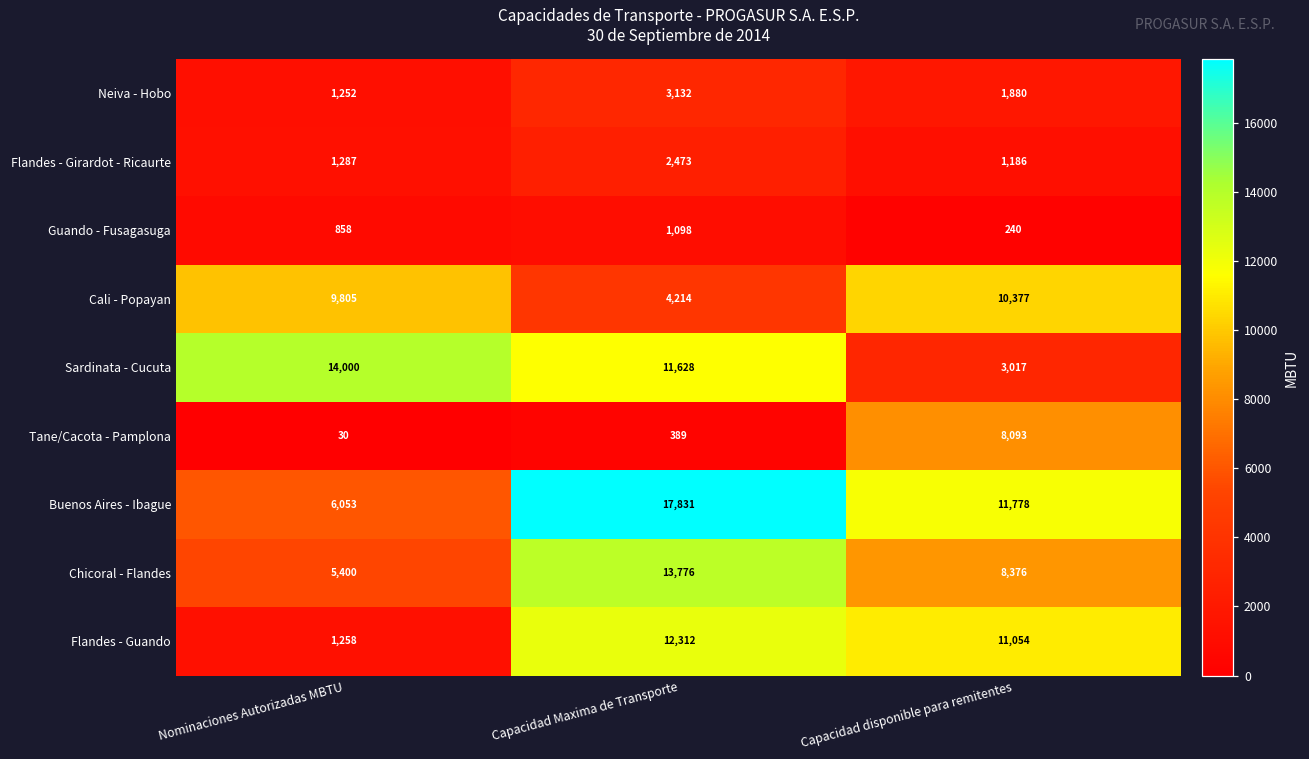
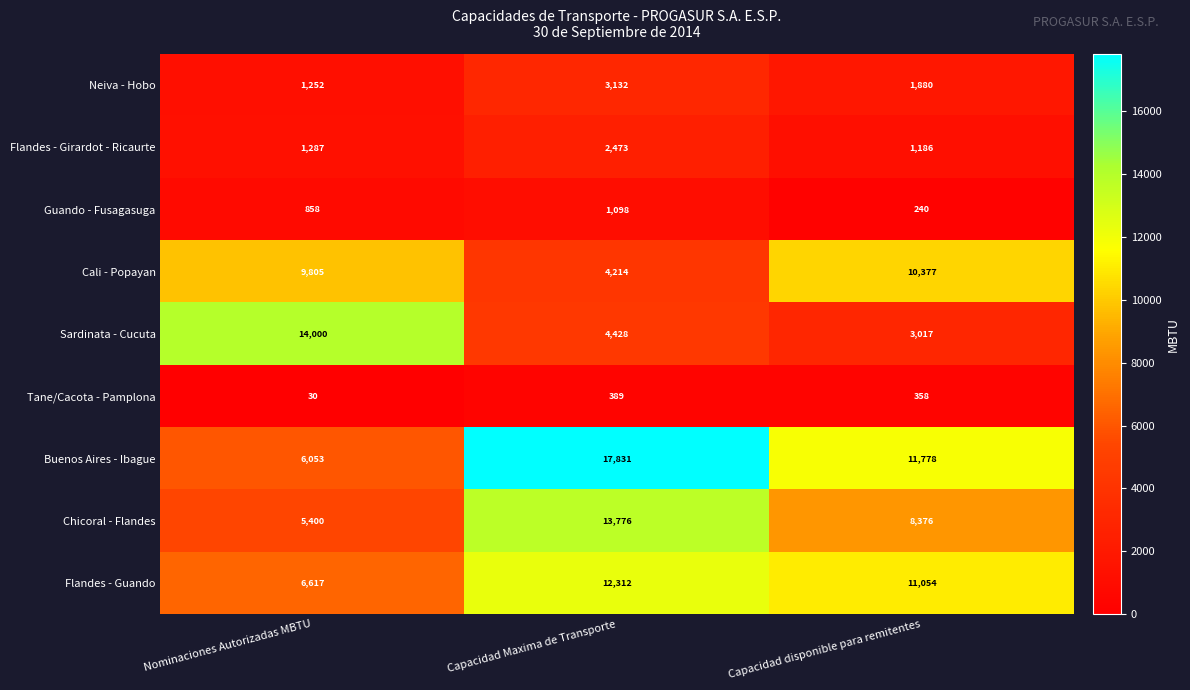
  {
    "Neiva - Hobo": {
      "Nominaciones Autorizadas MBTU": "1,252",
      "Capacidad Maxima de Transporte": "3,132",
      "Capacidad disponible para remitentes": "1,880"
    },
    "Flandes - Girardot - Ricaurte": {
      "Nominaciones Autorizadas MBTU": "1,287",
      "Capacidad Maxima de Transporte": "2,473",
      "Capacidad disponible para remitentes": "1,186"
    },
    "Guando - Fusagasuga": {
      "Nominaciones Autorizadas MBTU": "858",
      "Capacidad Maxima de Transporte": "1,098",
      "Capacidad disponible para remitentes": "240"
    },
    "Cali - Popayan": {
      "Nominaciones Autorizadas MBTU": "9,805",
      "Capacidad Maxima de Transporte": "4,214",
      "Capacidad disponible para remitentes": "10,377"
    },
    "Sardinata - Cucuta": {
      "Nominaciones Autorizadas MBTU": "14,000",
-     "Capacidad Maxima de Transporte": "11,628",
+     "Capacidad Maxima de Transporte": "4,428",
      "Capacidad disponible para remitentes": "3,017"
    },
    "Tane/Cacota - Pamplona": {
      "Nominaciones Autorizadas MBTU": "30",
      "Capacidad Maxima de Transporte": "389",
-     "Capacidad disponible para remitentes": "8,093"
+     "Capacidad disponible para remitentes": "358"
    },
    "Buenos Aires - Ibague": {
      "Nominaciones Autorizadas MBTU": "6,053",
      "Capacidad Maxima de Transporte": "17,831",
      "Capacidad disponible para remitentes": "11,778"
    },
    "Chicoral - Flandes": {
      "Nominaciones Autorizadas MBTU": "5,400",
      "Capacidad Maxima de Transporte": "13,776",
      "Capacidad disponible para remitentes": "8,376"
    },
    "Flandes - Guando": {
-     "Nominaciones Autorizadas MBTU": "1,258",
+     "Nominaciones Autorizadas MBTU": "6,617",
      "Capacidad Maxima de Transporte": "12,312",
      "Capacidad disponible para remitentes": "11,054"
    }
  }
